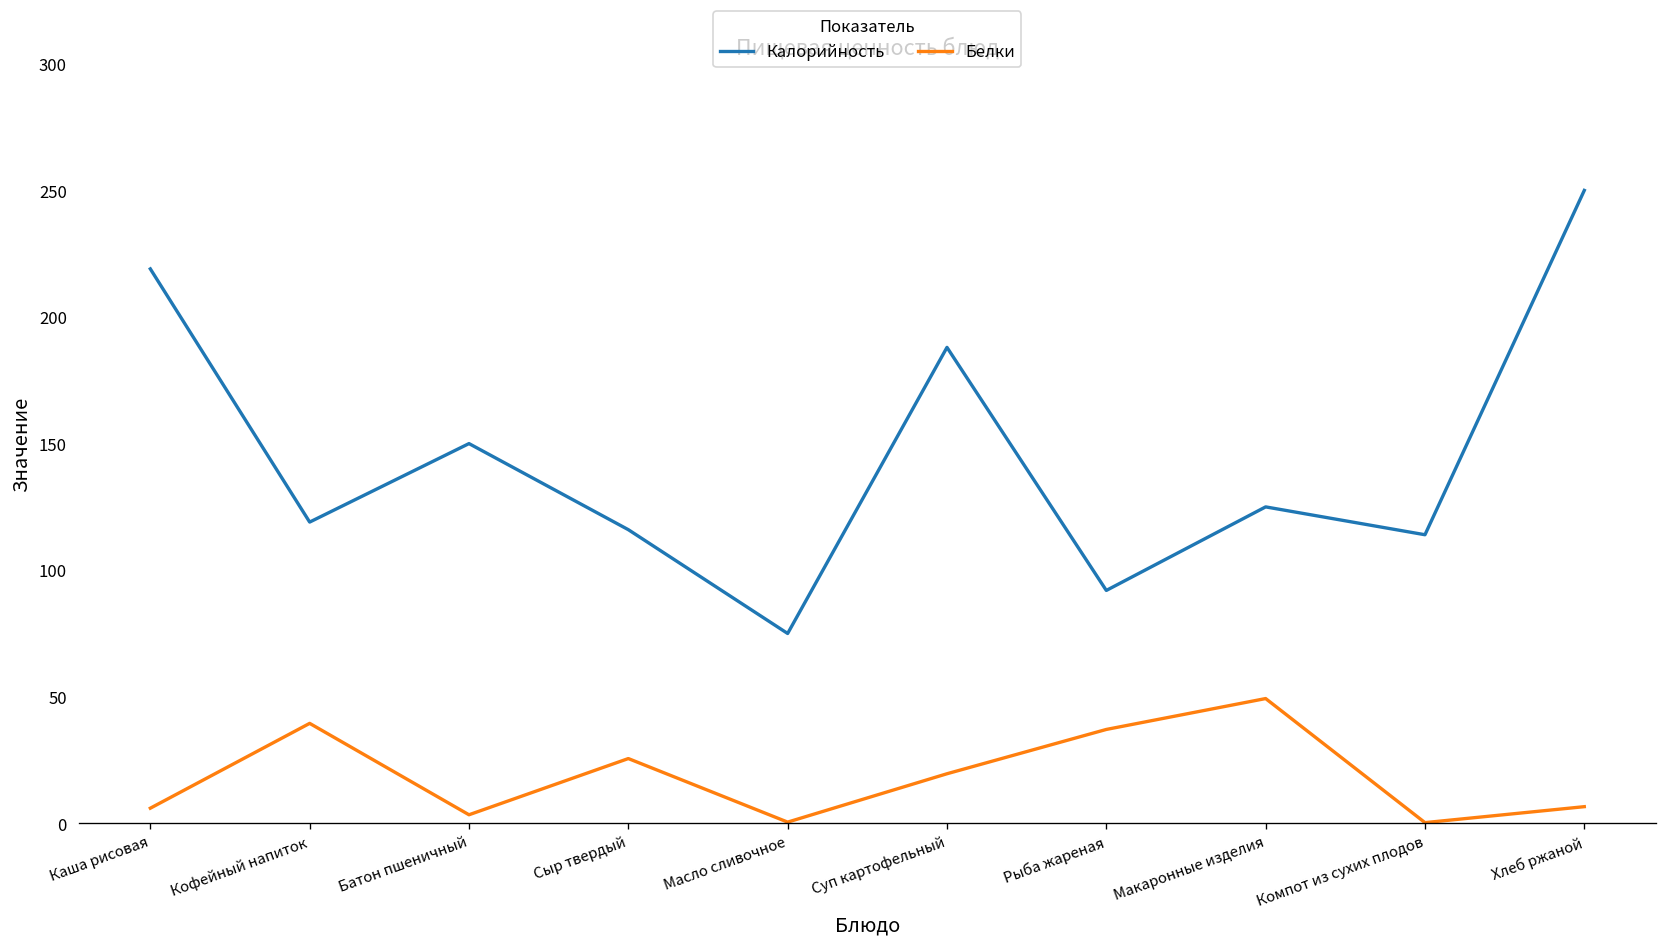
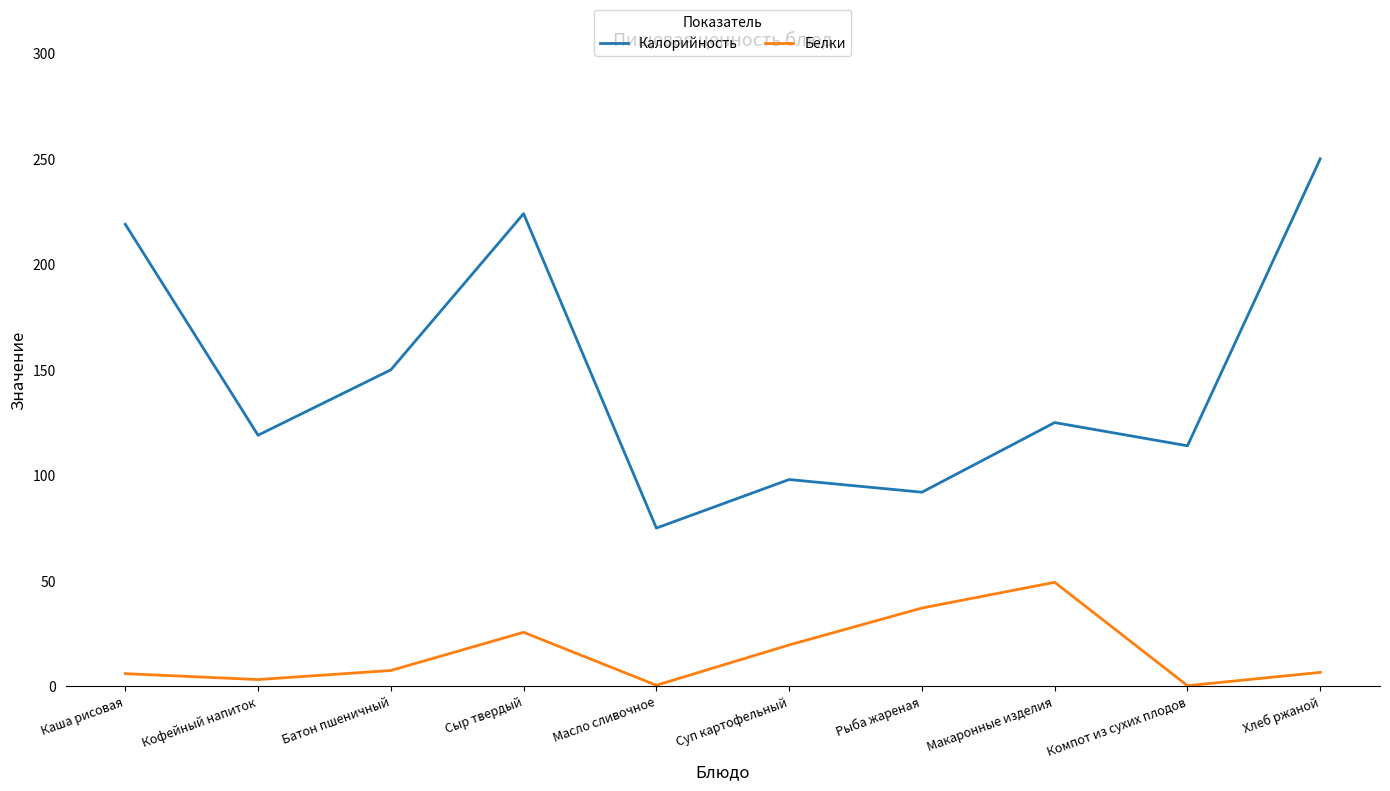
  {
    "Калорийность": {
      "Каша рисовая": 219,
      "Кофейный напиток": 119,
      "Батон пшеничный": 150,
-     "Сыр твердый": 116,
+     "Сыр твердый": 224,
      "Масло сливочное": 75,
-     "Суп картофельный": 188,
+     "Суп картофельный": 98,
      "Рыба жареная": 92,
      "Макаронные изделия": 125,
      "Компот из сухих плодов": 114,
      "Хлеб ржаной": 250
    },
    "Белки": {
      "Каша рисовая": 6,
-     "Кофейный напиток": 40,
-     "Батон пшеничный": 3,
+     "Кофейный напиток": 3,
+     "Батон пшеничный": 8,
      "Сыр твердый": 26,
      "Масло сливочное": 1,
      "Суп картофельный": 20,
      "Рыба жареная": 37,
      "Макаронные изделия": 49,
      "Компот из сухих плодов": 0,
      "Хлеб ржаной": 7
    }
  }
